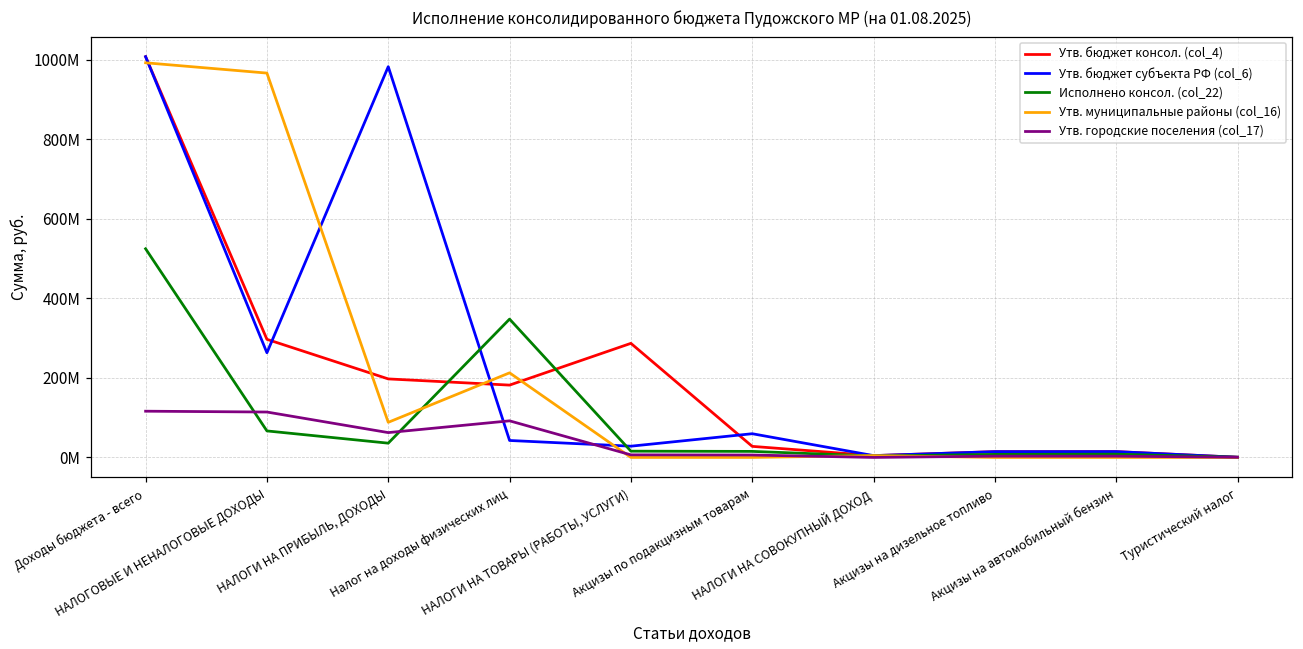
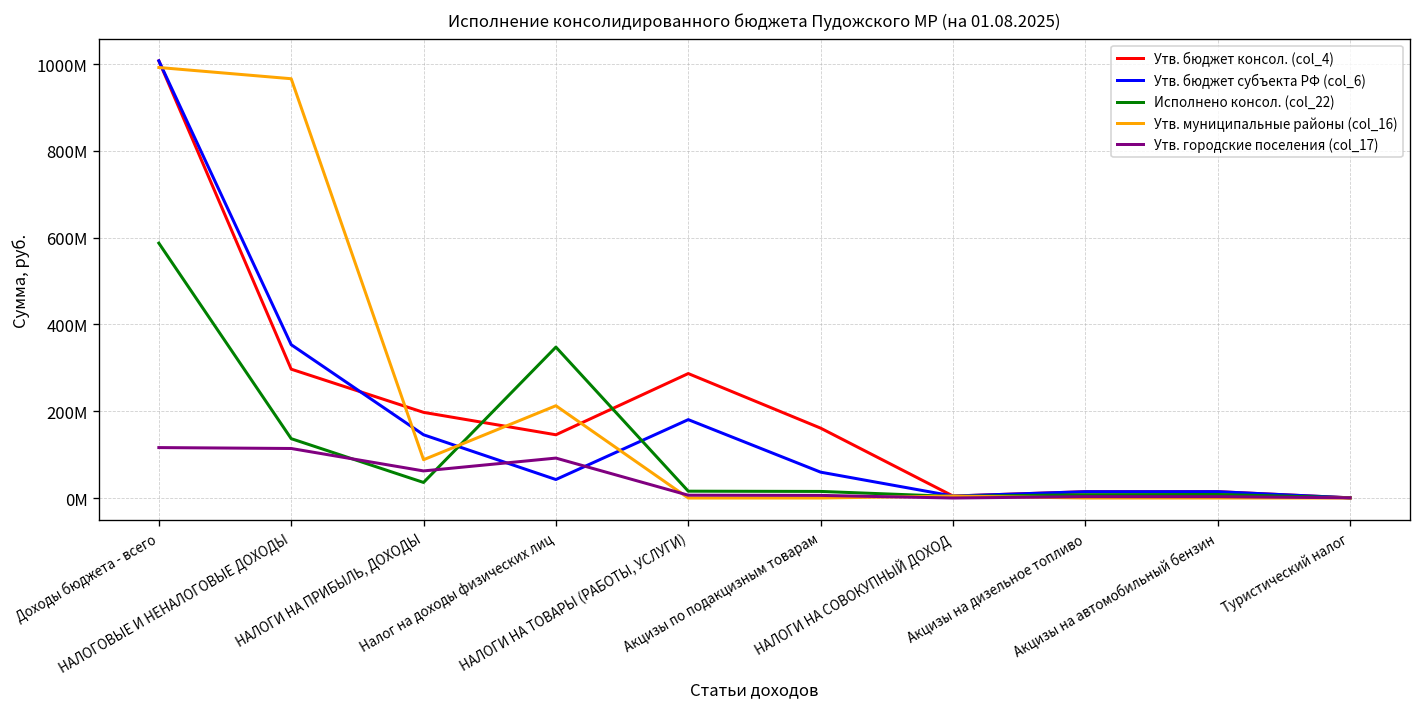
  {
    "Утв. бюджет консол. (col_4)": {
      "НАЛОГОВЫЕ И НЕНАЛОГОВЫЕ ДОХОДЫ": 300000000,
      "НАЛОГИ НА ПРИБЫЛЬ, ДОХОДЫ": 200000000,
-     "Налог на доходы физических лиц": 180000000,
+     "Налог на доходы физических лиц": 150000000,
      "НАЛОГИ НА ТОВАРЫ (РАБОТЫ, УСЛУГИ)": 290000000,
-     "Акцизы по подакцизным товарам": 30000000
+     "Акцизы по подакцизным товарам": 160000000
    },
    "Утв. бюджет субъекта РФ (col_6)": {
-     "НАЛОГОВЫЕ И НЕНАЛОГОВЫЕ ДОХОДЫ": 260000000,
-     "НАЛОГИ НА ПРИБЫЛЬ, ДОХОДЫ": 980000000,
+     "НАЛОГОВЫЕ И НЕНАЛОГОВЫЕ ДОХОДЫ": 350000000,
+     "НАЛОГИ НА ПРИБЫЛЬ, ДОХОДЫ": 150000000,
      "Налог на доходы физических лиц": 40000000,
-     "НАЛОГИ НА ТОВАРЫ (РАБОТЫ, УСЛУГИ)": 30000000,
+     "НАЛОГИ НА ТОВАРЫ (РАБОТЫ, УСЛУГИ)": 180000000,
      "Акцизы по подакцизным товарам": 60000000
    },
    "Исполнено консол. (col_22)": {
-     "Доходы бюджета - всего": 520000000,
-     "НАЛОГОВЫЕ И НЕНАЛОГОВЫЕ ДОХОДЫ": 70000000,
+     "Доходы бюджета - всего": 590000000,
+     "НАЛОГОВЫЕ И НЕНАЛОГОВЫЕ ДОХОДЫ": 140000000,
      "НАЛОГИ НА ПРИБЫЛЬ, ДОХОДЫ": 40000000,
      "Налог на доходы физических лиц": 350000000,
      "НАЛОГИ НА ТОВАРЫ (РАБОТЫ, УСЛУГИ)": 20000000,
      "Акцизы по подакцизным товарам": 20000000
    },
    "Утв. муниципальные районы (col_16)": {
      "Доходы бюджета - всего": 990000000,
      "НАЛОГОВЫЕ И НЕНАЛОГОВЫЕ ДОХОДЫ": 970000000,
      "НАЛОГИ НА ПРИБЫЛЬ, ДОХОДЫ": 90000000,
      "Налог на доходы физических лиц": 210000000
    },
    "Утв. городские поселения (col_17)": {
      "Доходы бюджета - всего": 120000000,
      "НАЛОГОВЫЕ И НЕНАЛОГОВЫЕ ДОХОДЫ": 110000000,
      "НАЛОГИ НА ПРИБЫЛЬ, ДОХОДЫ": 60000000,
      "Налог на доходы физических лиц": 90000000
    }
  }
